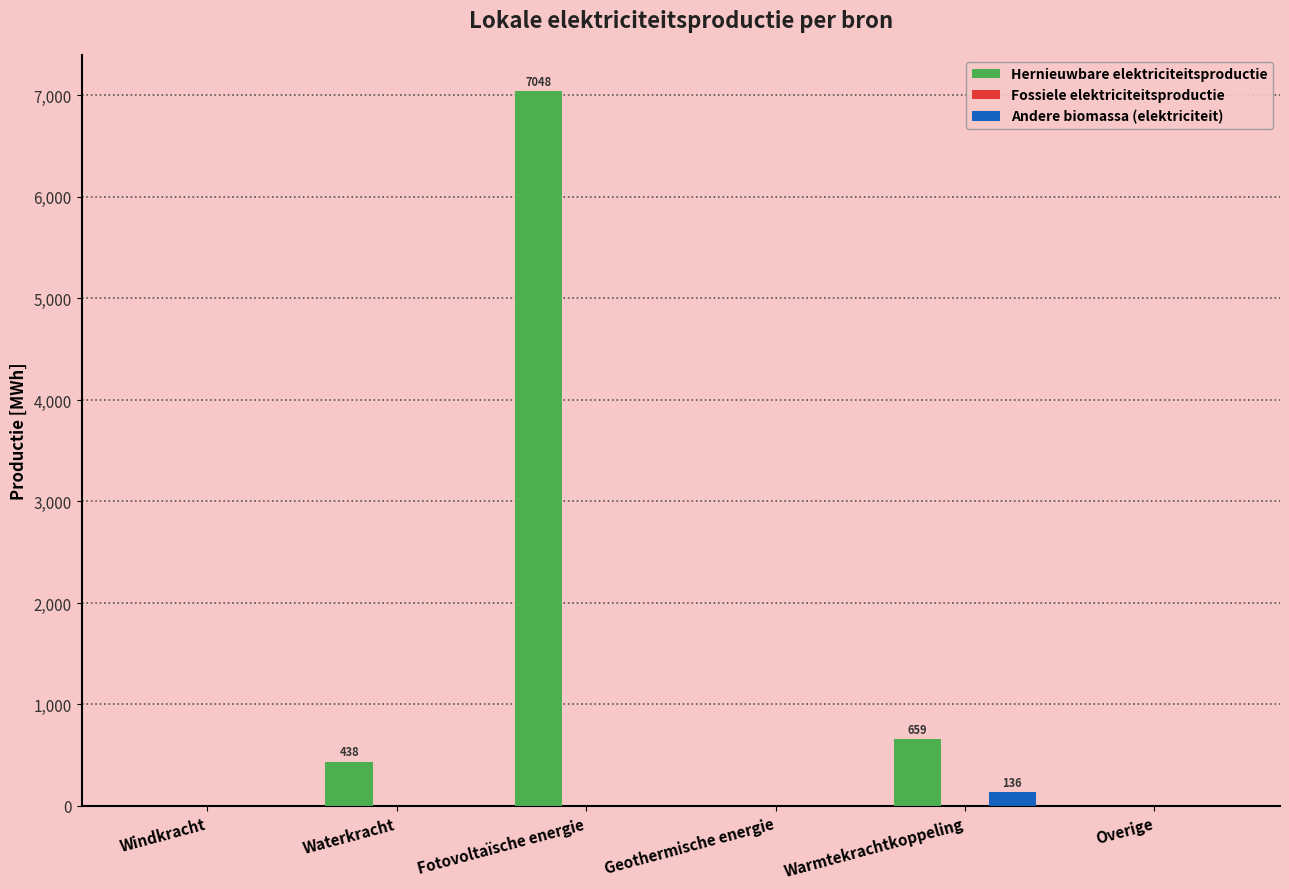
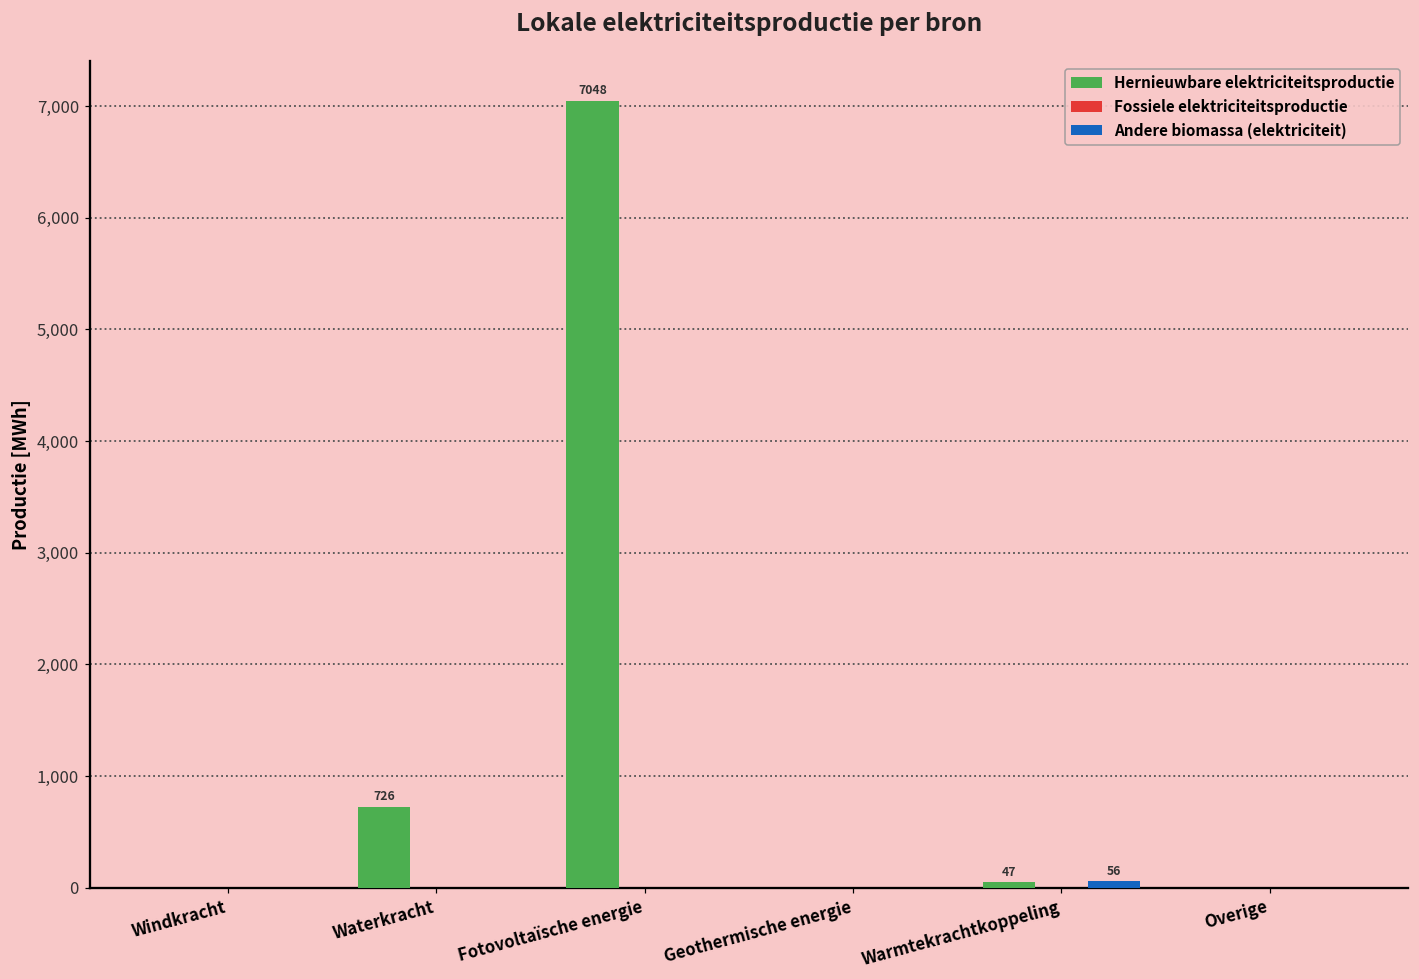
  {
    "Hernieuwbare elektriciteitsproductie": {
-     "Waterkracht": 438,
+     "Waterkracht": 726,
      "Fotovoltaïsche energie": 7048,
-     "Warmtekrachtkoppeling": 659
+     "Warmtekrachtkoppeling": 47
    },
    "Fossiele elektriciteitsproductie": {
      "Windkracht": 0,
      "Waterkracht": 0,
      "Fotovoltaïsche energie": 0,
      "Geothermische energie": 0,
      "Warmtekrachtkoppeling": 0,
      "Overige": 0
    },
    "Andere biomassa (elektriciteit)": {
-     "Warmtekrachtkoppeling": 136
+     "Warmtekrachtkoppeling": 56
    }
  }
